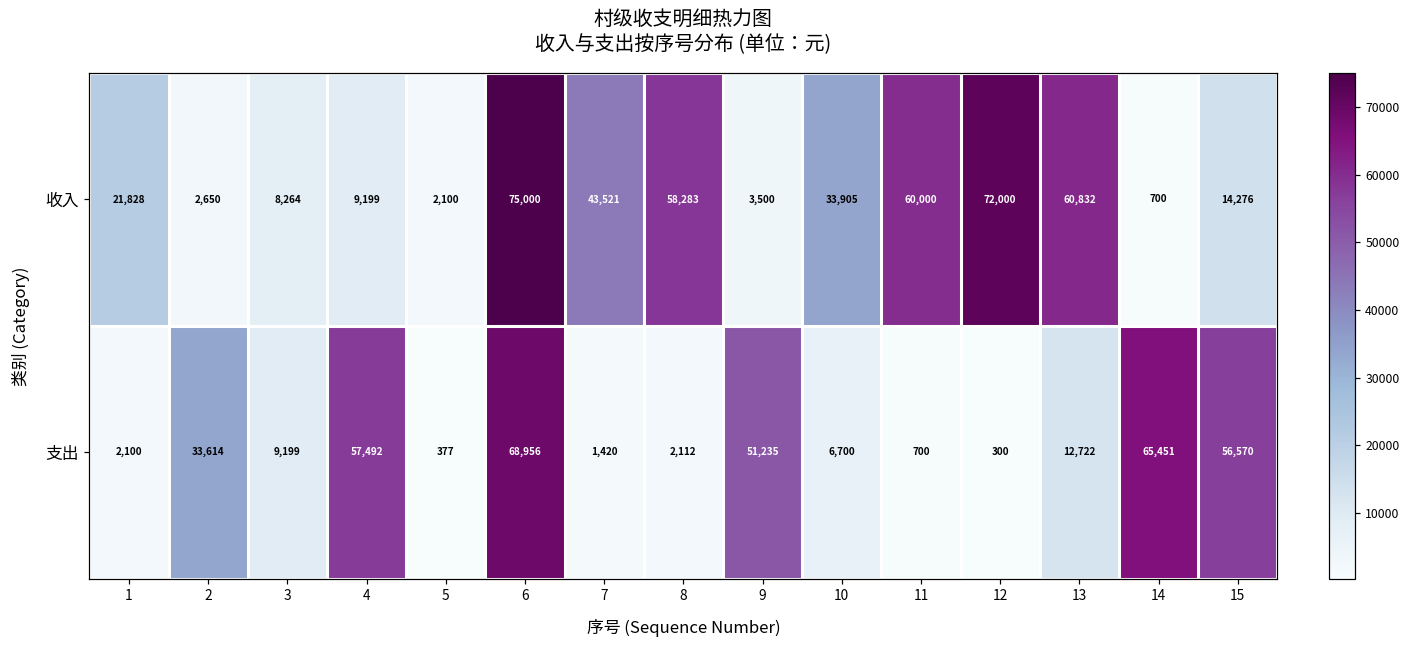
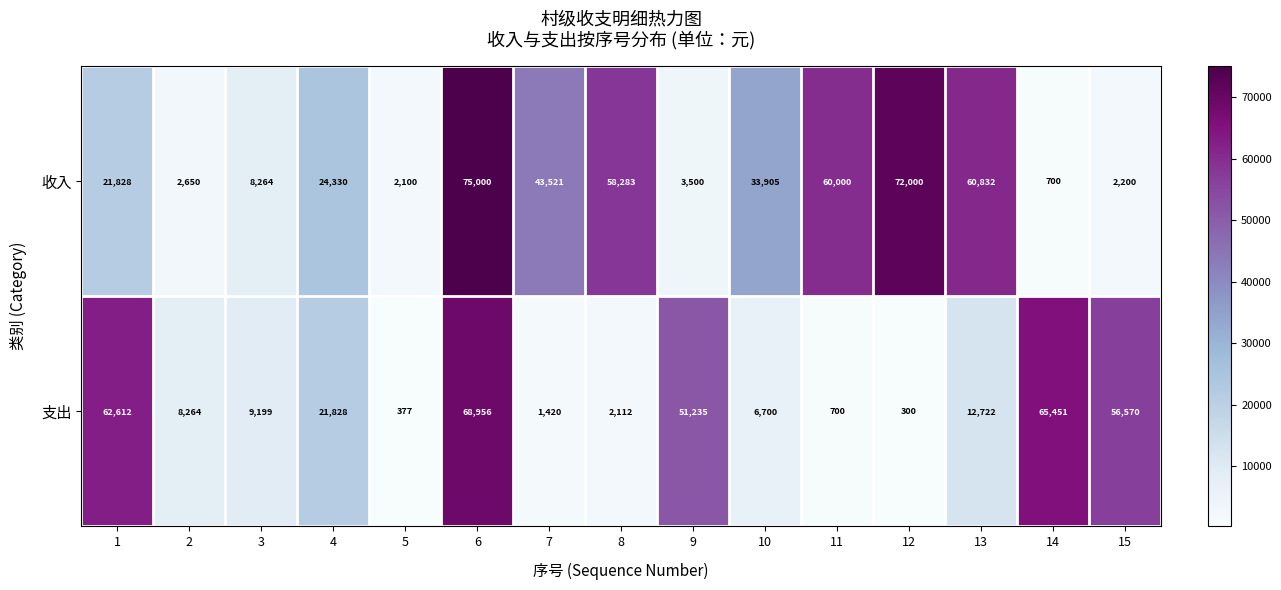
  {
    "收入": {
      "1": "21,828",
      "2": "2,650",
      "3": "8,264",
-     "4": "9,199",
+     "4": "24,330",
      "5": "2,100",
      "6": "75,000",
      "7": "43,521",
      "8": "58,283",
      "9": "3,500",
      "10": "33,905",
      "11": "60,000",
      "12": "72,000",
      "13": "60,832",
      "14": "700",
-     "15": "14,276"
+     "15": "2,200"
    },
    "支出": {
-     "1": "2,100",
-     "2": "33,614",
+     "1": "62,612",
+     "2": "8,264",
      "3": "9,199",
-     "4": "57,492",
+     "4": "21,828",
      "5": "377",
      "6": "68,956",
      "7": "1,420",
      "8": "2,112",
      "9": "51,235",
      "10": "6,700",
      "11": "700",
      "12": "300",
      "13": "12,722",
      "14": "65,451",
      "15": "56,570"
    }
  }
